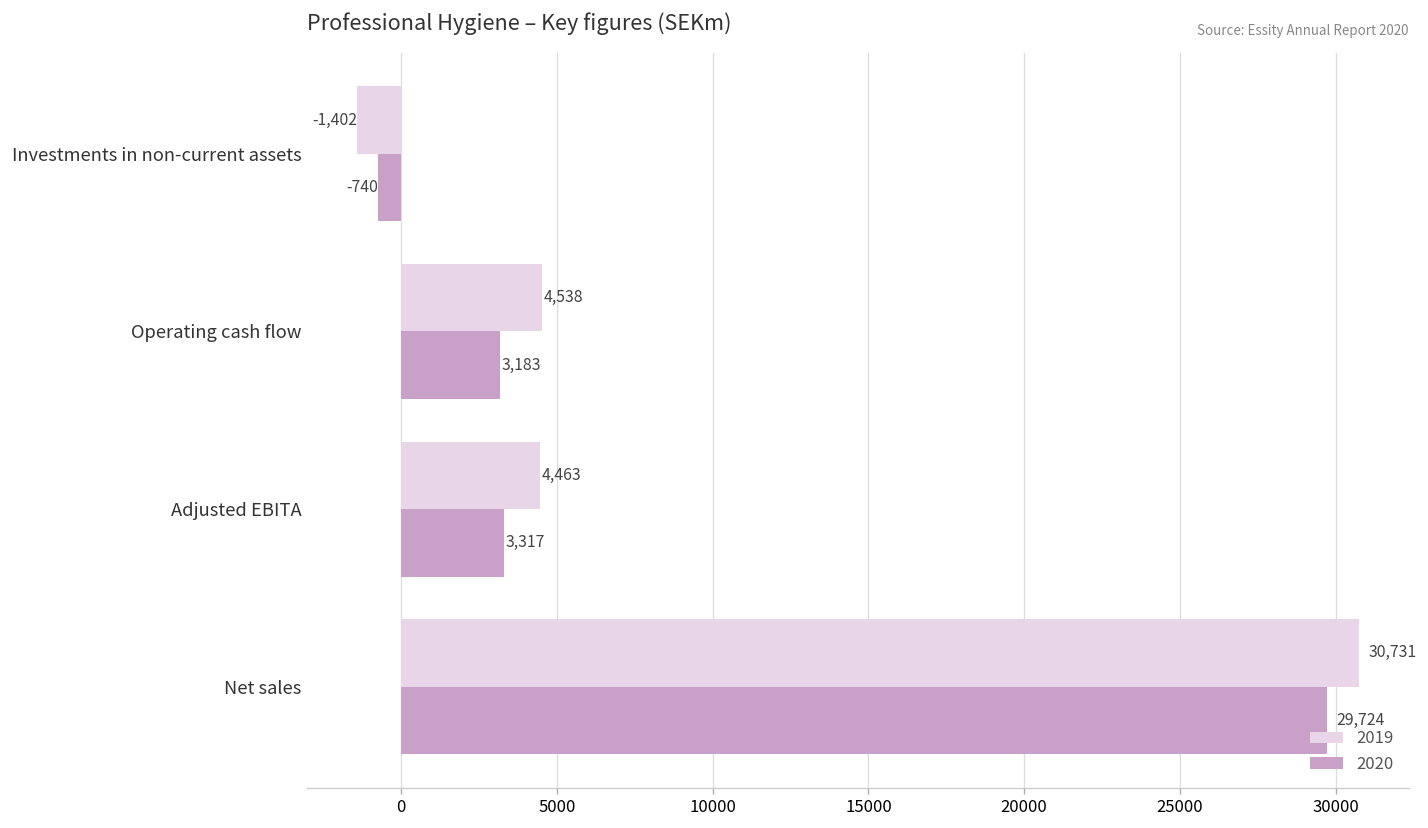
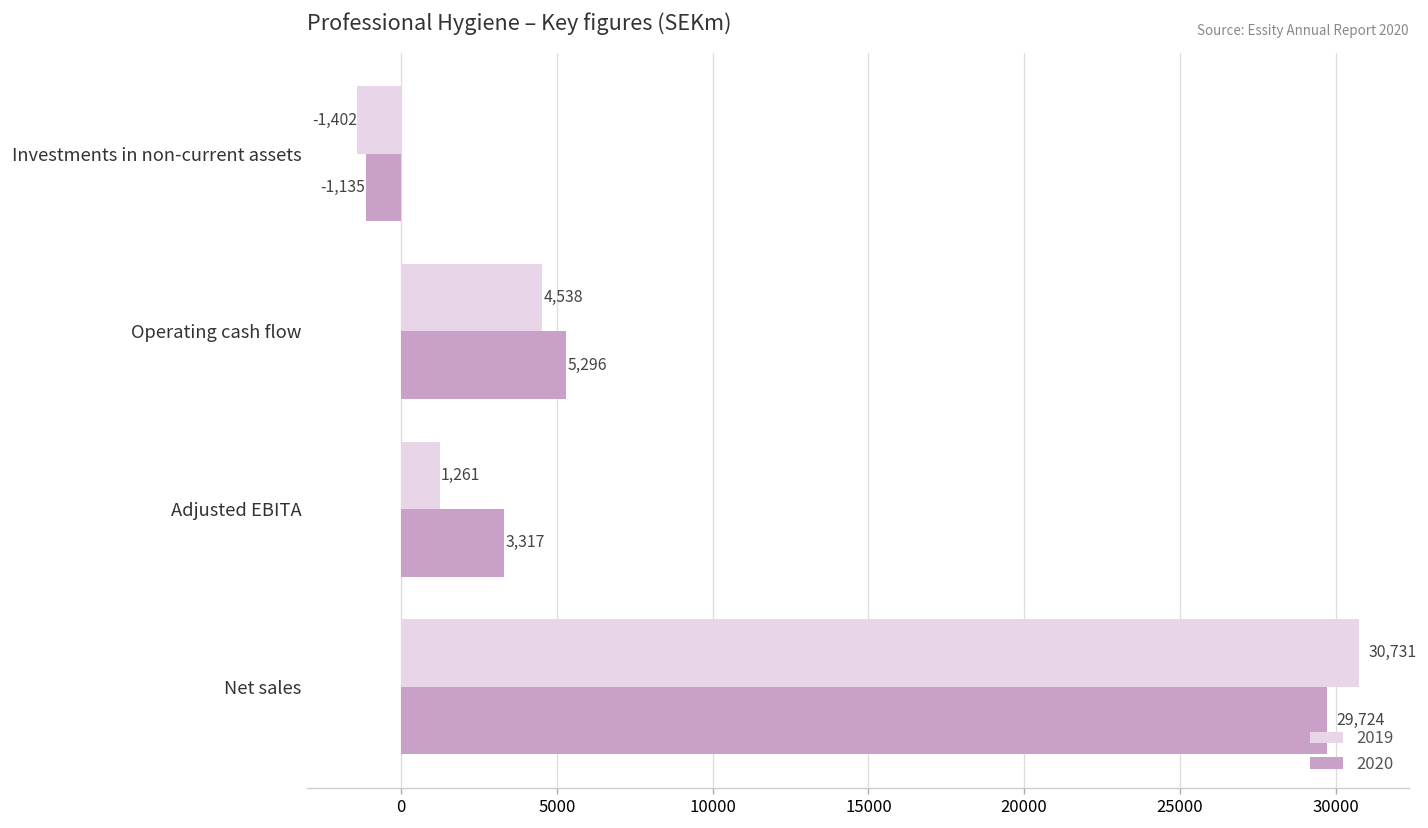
  {
    "2019": {
      "Investments in non-current assets": "-1,402",
      "Operating cash flow": "4,538",
-     "Adjusted EBITA": "4,463",
+     "Adjusted EBITA": "1,261",
      "Net sales": "30,731"
    },
    "2020": {
-     "Investments in non-current assets": "-740",
-     "Operating cash flow": "3,183",
+     "Investments in non-current assets": "-1,135",
+     "Operating cash flow": "5,296",
      "Adjusted EBITA": "3,317",
      "Net sales": "29,724"
    }
  }
